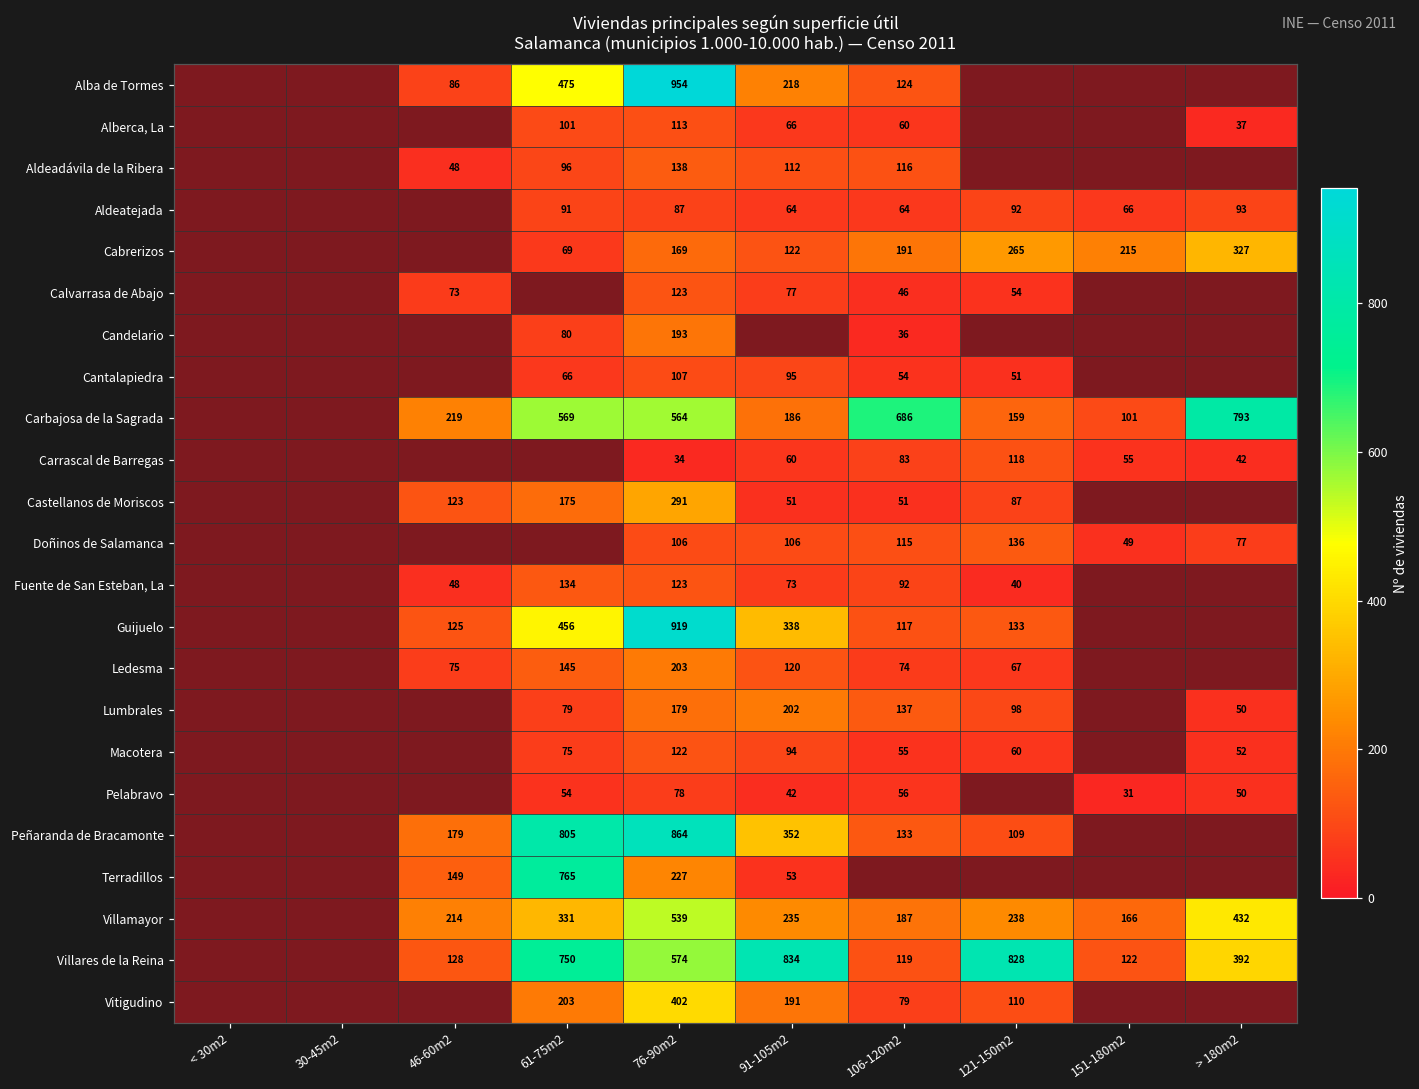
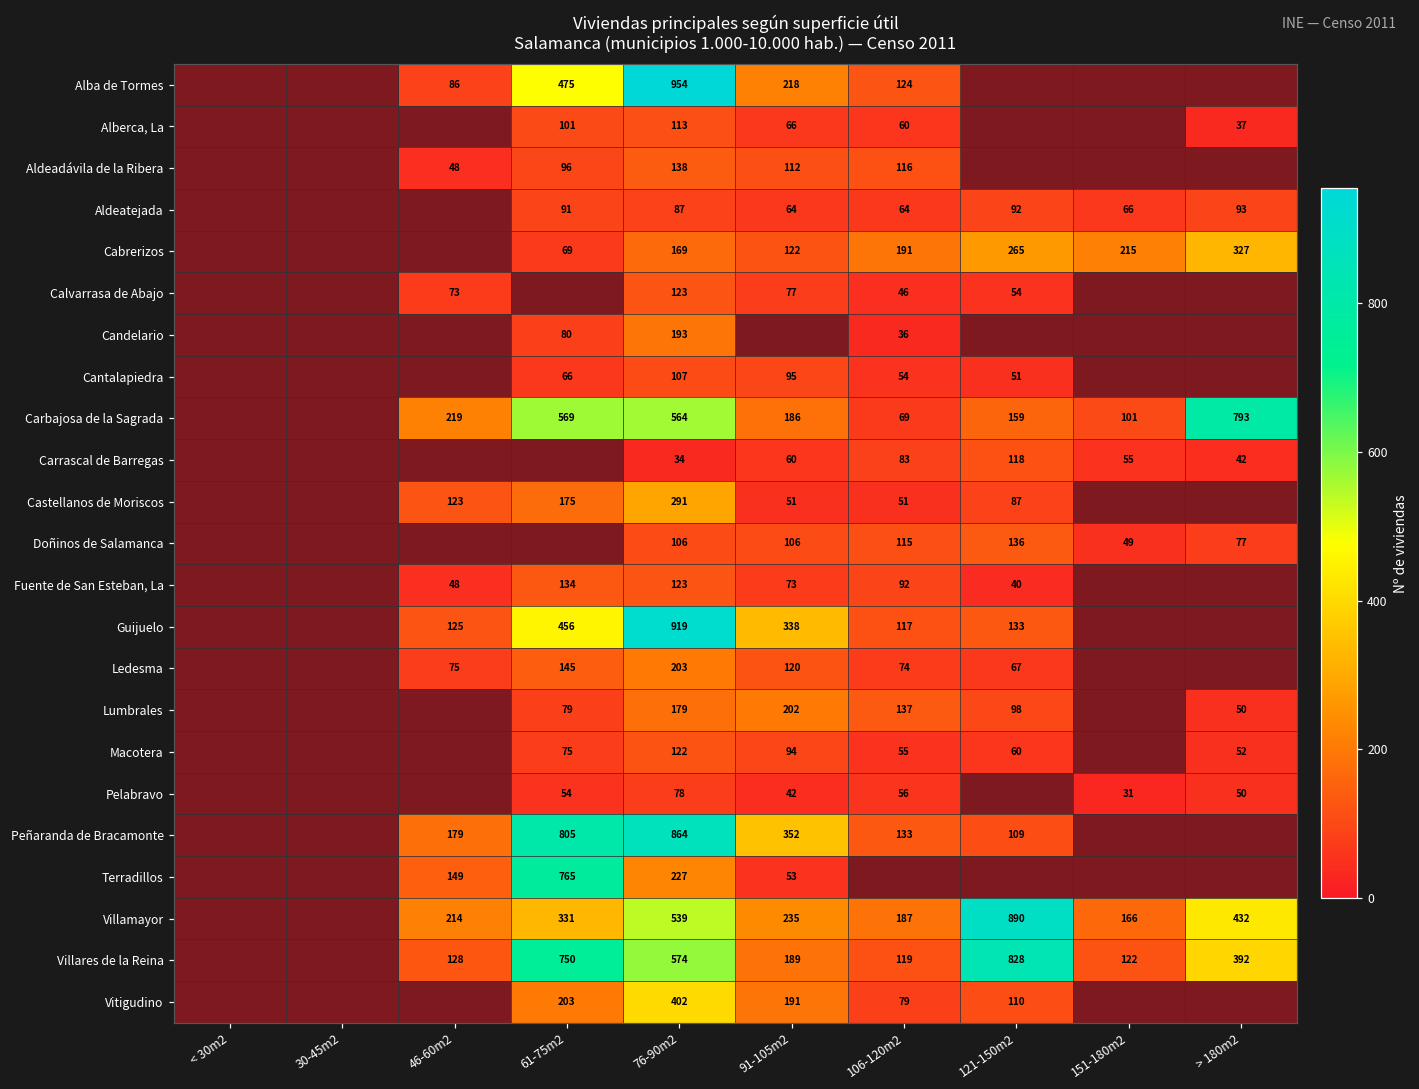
  {
    "Alba de Tormes": {
      "46-60m2": 86,
      "61-75m2": 475,
      "76-90m2": 954,
      "91-105m2": 218,
      "106-120m2": 124
    },
    "Alberca, La": {
      "61-75m2": 101,
      "76-90m2": 113,
      "91-105m2": 66,
      "106-120m2": 60,
      "> 180m2": 37
    },
    "Aldeadávila de la Ribera": {
      "46-60m2": 48,
      "61-75m2": 96,
      "76-90m2": 138,
      "91-105m2": 112,
      "106-120m2": 116
    },
    "Aldeatejada": {
      "61-75m2": 91,
      "76-90m2": 87,
      "91-105m2": 64,
      "106-120m2": 64,
      "121-150m2": 92,
      "151-180m2": 66,
      "> 180m2": 93
    },
    "Cabrerizos": {
      "61-75m2": 69,
      "76-90m2": 169,
      "91-105m2": 122,
      "106-120m2": 191,
      "121-150m2": 265,
      "151-180m2": 215,
      "> 180m2": 327
    },
    "Calvarrasa de Abajo": {
      "46-60m2": 73,
      "76-90m2": 123,
      "91-105m2": 77,
      "106-120m2": 46,
      "121-150m2": 54
    },
    "Candelario": {
      "61-75m2": 80,
      "76-90m2": 193,
      "106-120m2": 36
    },
    "Cantalapiedra": {
      "61-75m2": 66,
      "76-90m2": 107,
      "91-105m2": 95,
      "106-120m2": 54,
      "121-150m2": 51
    },
    "Carbajosa de la Sagrada": {
      "46-60m2": 219,
      "61-75m2": 569,
      "76-90m2": 564,
      "91-105m2": 186,
-     "106-120m2": 686,
+     "106-120m2": 69,
      "121-150m2": 159,
      "151-180m2": 101,
      "> 180m2": 793
    },
    "Carrascal de Barregas": {
      "76-90m2": 34,
      "91-105m2": 60,
      "106-120m2": 83,
      "121-150m2": 118,
      "151-180m2": 55,
      "> 180m2": 42
    },
    "Castellanos de Moriscos": {
      "46-60m2": 123,
      "61-75m2": 175,
      "76-90m2": 291,
      "91-105m2": 51,
      "106-120m2": 51,
      "121-150m2": 87
    },
    "Doñinos de Salamanca": {
      "76-90m2": 106,
      "91-105m2": 106,
      "106-120m2": 115,
      "121-150m2": 136,
      "151-180m2": 49,
      "> 180m2": 77
    },
    "Fuente de San Esteban, La": {
      "46-60m2": 48,
      "61-75m2": 134,
      "76-90m2": 123,
      "91-105m2": 73,
      "106-120m2": 92,
      "121-150m2": 40
    },
    "Guijuelo": {
      "46-60m2": 125,
      "61-75m2": 456,
      "76-90m2": 919,
      "91-105m2": 338,
      "106-120m2": 117,
      "121-150m2": 133
    },
    "Ledesma": {
      "46-60m2": 75,
      "61-75m2": 145,
      "76-90m2": 203,
      "91-105m2": 120,
      "106-120m2": 74,
      "121-150m2": 67
    },
    "Lumbrales": {
      "61-75m2": 79,
      "76-90m2": 179,
      "91-105m2": 202,
      "106-120m2": 137,
      "121-150m2": 98,
      "> 180m2": 50
    },
    "Macotera": {
      "61-75m2": 75,
      "76-90m2": 122,
      "91-105m2": 94,
      "106-120m2": 55,
      "121-150m2": 60,
      "> 180m2": 52
    },
    "Pelabravo": {
      "61-75m2": 54,
      "76-90m2": 78,
      "91-105m2": 42,
      "106-120m2": 56,
      "151-180m2": 31,
      "> 180m2": 50
    },
    "Peñaranda de Bracamonte": {
      "46-60m2": 179,
      "61-75m2": 805,
      "76-90m2": 864,
      "91-105m2": 352,
      "106-120m2": 133,
      "121-150m2": 109
    },
    "Terradillos": {
      "46-60m2": 149,
      "61-75m2": 765,
      "76-90m2": 227,
      "91-105m2": 53
    },
    "Villamayor": {
      "46-60m2": 214,
      "61-75m2": 331,
      "76-90m2": 539,
      "91-105m2": 235,
      "106-120m2": 187,
-     "121-150m2": 238,
+     "121-150m2": 890,
      "151-180m2": 166,
      "> 180m2": 432
    },
    "Villares de la Reina": {
      "46-60m2": 128,
      "61-75m2": 750,
      "76-90m2": 574,
-     "91-105m2": 834,
+     "91-105m2": 189,
      "106-120m2": 119,
      "121-150m2": 828,
      "151-180m2": 122,
      "> 180m2": 392
    },
    "Vitigudino": {
      "61-75m2": 203,
      "76-90m2": 402,
      "91-105m2": 191,
      "106-120m2": 79,
      "121-150m2": 110
    }
  }
